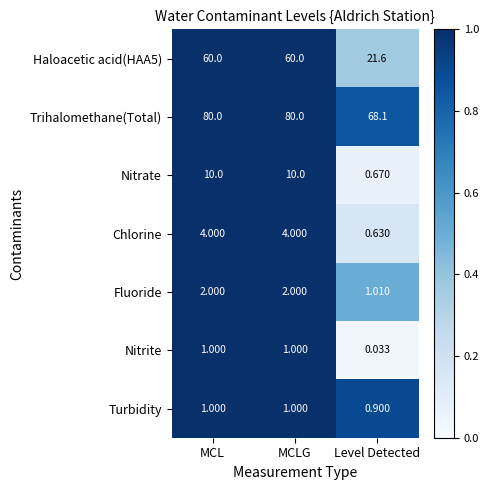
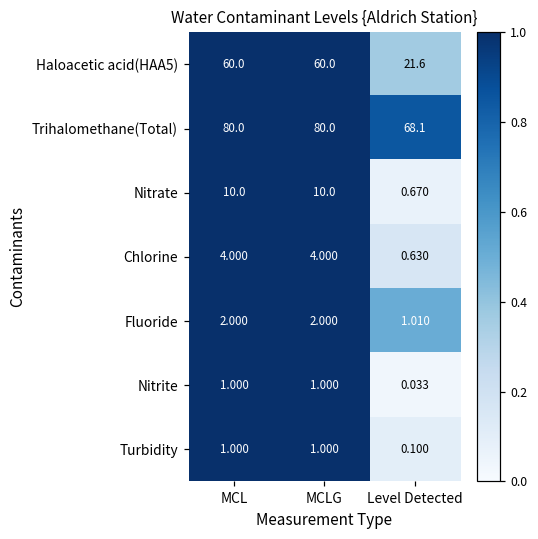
  {
    "Haloacetic acid(HAA5)": {
      "MCL": 60.0,
      "MCLG": 60.0,
      "Level Detected": 21.6
    },
    "Trihalomethane(Total)": {
      "MCL": 80.0,
      "MCLG": 80.0,
      "Level Detected": 68.1
    },
    "Nitrate": {
      "MCL": 10.0,
      "MCLG": 10.0,
      "Level Detected": 0.670
    },
    "Chlorine": {
      "MCL": 4.000,
      "MCLG": 4.000,
      "Level Detected": 0.630
    },
    "Fluoride": {
      "MCL": 2.000,
      "MCLG": 2.000,
      "Level Detected": 1.010
    },
    "Nitrite": {
      "MCL": 1.000,
      "MCLG": 1.000,
      "Level Detected": 0.033
    },
    "Turbidity": {
      "MCL": 1.000,
      "MCLG": 1.000,
-     "Level Detected": 0.900
+     "Level Detected": 0.100
    }
  }
